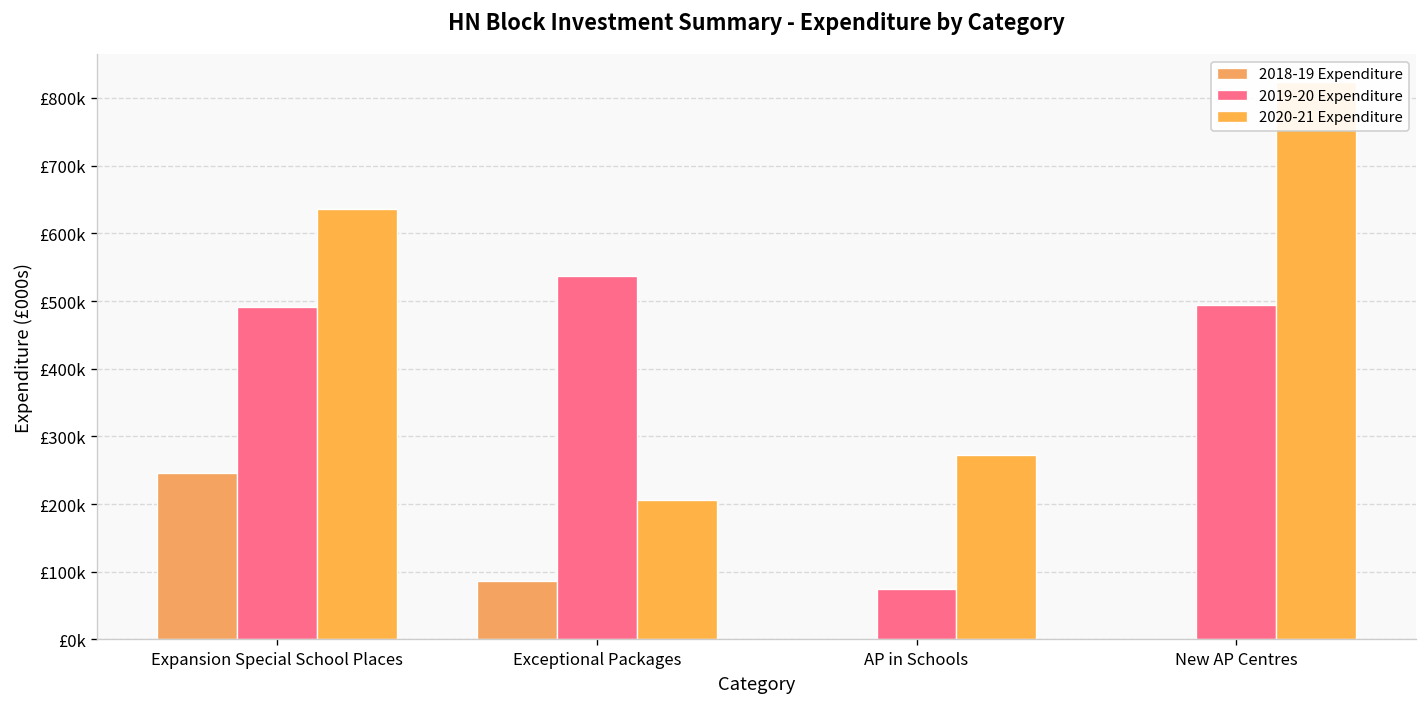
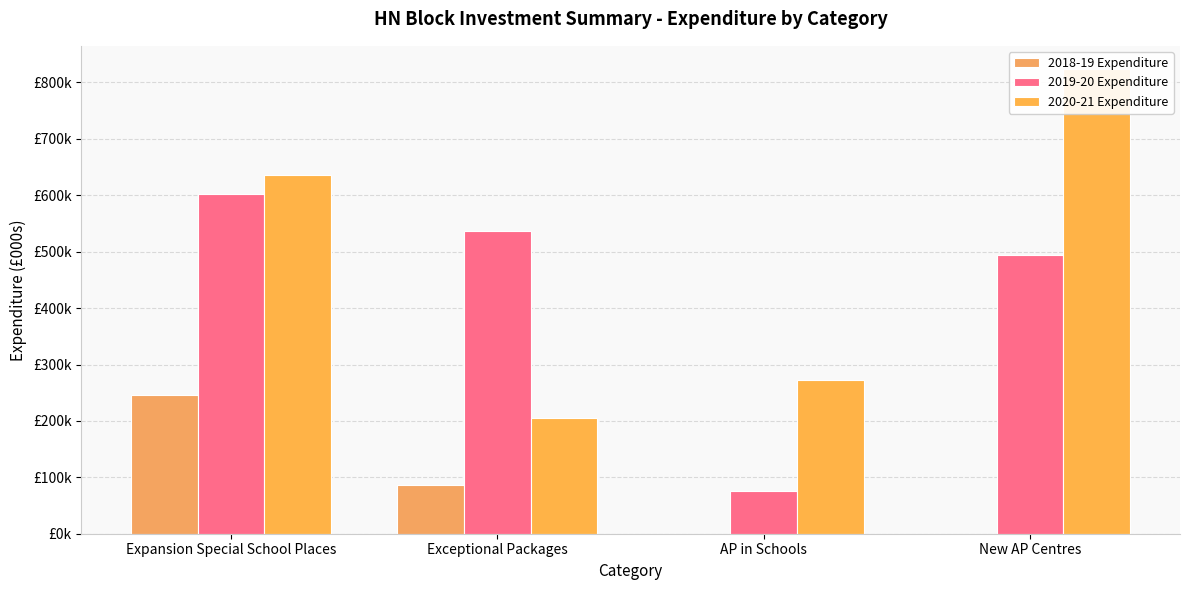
  {
    "2019-20 Expenditure": {
-     "Expansion Special School Places": "£490000",
+     "Expansion Special School Places": "£600000",
      "Exceptional Packages": "£540000",
      "AP in Schools": "£80000",
      "New AP Centres": "£490000"
    }
  }
